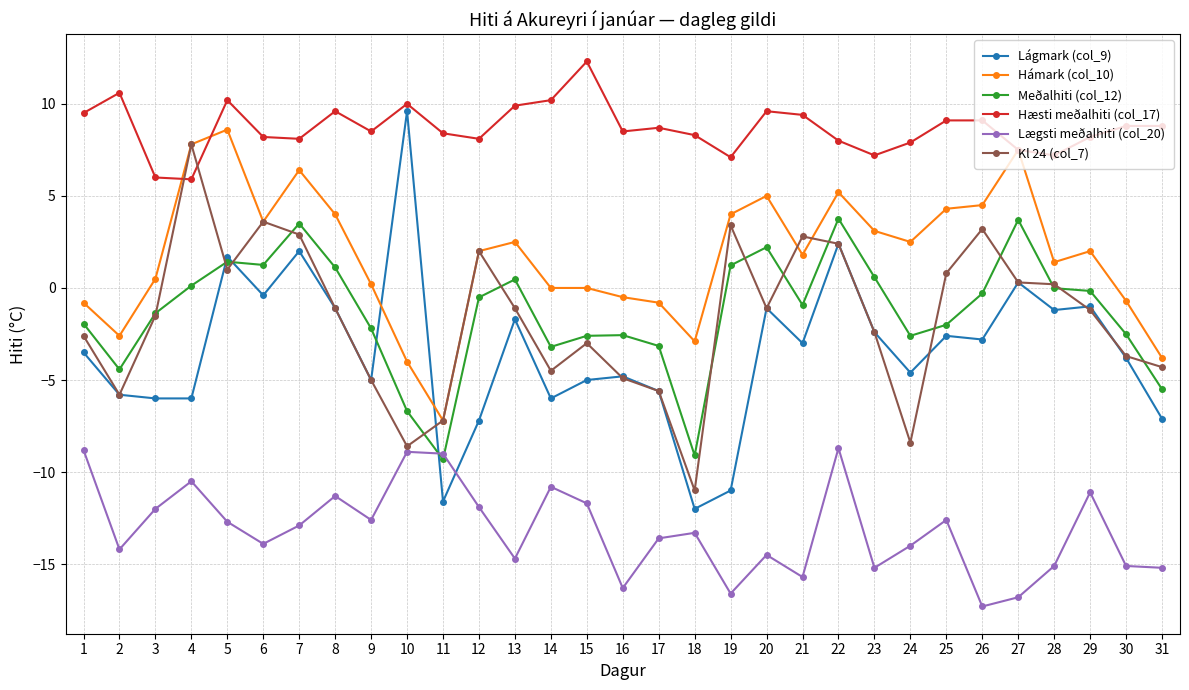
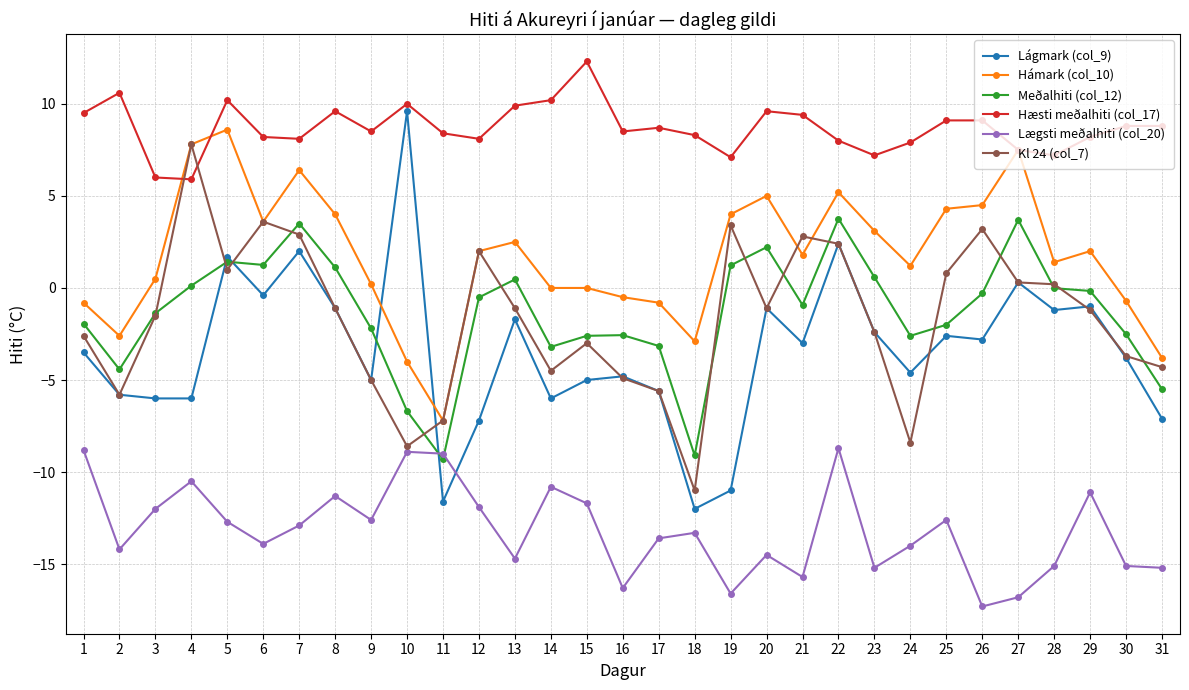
  {
    "Lágmark (col_9)": {
      "1": -3.5,
      "3": -6.0,
      "4": -6.0,
      "5": 1.7,
      "6": -0.4,
      "7": 2.0,
      "10": 9.6,
      "11": -11.6,
      "12": -7.2,
      "13": -1.7,
      "14": -6.0,
      "15": -5.0,
      "18": -12.0,
      "19": -11.0,
      "21": -3.0,
      "24": -4.6,
      "25": -2.6,
      "26": -2.8,
      "28": -1.2,
      "29": -1.0,
      "31": -7.1
    },
    "Hámark (col_10)": {
      "1": -0.8,
      "2": -2.6,
      "3": 0.5,
      "5": 8.6,
      "7": 6.4,
      "8": 4.0,
      "9": 0.2,
      "10": -4.0,
      "13": 2.5,
      "14": 0.0,
      "15": 0.0,
      "16": -0.5,
      "17": -0.8,
      "18": -2.9,
      "19": 4.0,
      "20": 5.0,
      "21": 1.8,
      "22": 5.2,
      "23": 3.1,
-     "24": 2.5,
+     "24": 1.2,
      "25": 4.3,
      "26": 4.5,
      "28": 1.4,
      "29": 2.0,
      "30": -0.7,
      "31": -3.8
    },
    "Meðalhiti (col_12)": {
      "1": -1.9,
      "2": -4.4,
      "4": 0.1,
      "5": 1.4,
      "6": 1.3,
      "7": 3.5,
      "8": 1.1,
      "9": -2.2,
      "10": -6.7,
      "11": -9.3,
      "12": -0.5,
      "13": 0.5,
      "14": -3.2,
      "15": -2.6,
      "16": -2.6,
      "17": -3.2,
      "18": -9.1,
      "19": 1.2,
      "20": 2.2,
      "21": -0.9,
      "22": 3.8,
      "23": 0.6,
      "24": -2.6,
      "25": -2.0,
      "26": -0.3,
      "27": 3.7,
      "28": 0.0,
      "29": -0.2,
      "30": -2.5,
      "31": -5.5
    },
    "Hæsti meðalhiti (col_17)": {
      "1": 9.5,
      "2": 10.6,
      "3": 6.0,
      "4": 5.9,
      "5": 10.2,
      "6": 8.2,
      "7": 8.1,
      "8": 9.6,
      "9": 8.5,
      "10": 10.0,
      "11": 8.4,
      "12": 8.1,
      "13": 9.9,
      "14": 10.2,
      "15": 12.3,
      "16": 8.5,
      "17": 8.7,
      "18": 8.3,
      "19": 7.1,
      "20": 9.6,
      "21": 9.4,
      "22": 8.0,
      "23": 7.2,
      "24": 7.9,
      "25": 9.1
    },
    "Lægsti meðalhiti (col_20)": {
      "1": -8.8,
      "2": -14.2,
      "3": -12.0,
      "4": -10.5,
      "5": -12.7,
      "6": -13.9,
      "7": -12.9,
      "8": -11.3,
      "9": -12.6,
      "10": -8.9,
      "11": -9.0,
      "12": -11.9,
      "13": -14.7,
      "14": -10.8,
      "15": -11.7,
      "16": -16.3,
      "17": -13.6,
      "18": -13.3,
      "19": -16.6,
      "20": -14.5,
      "21": -15.7,
      "22": -8.7,
      "23": -15.2,
      "24": -14.0,
      "25": -12.6,
      "26": -17.3,
      "27": -16.8,
      "28": -15.1,
      "29": -11.1,
      "30": -15.1,
      "31": -15.2
    },
    "Kl 24 (col_7)": {
      "1": -2.6,
      "5": 1.0,
      "7": 2.9,
      "10": -8.6,
      "13": -1.1,
      "14": -4.5,
      "15": -3.0,
      "18": -11.0,
      "19": 3.4,
      "21": 2.8,
      "24": -8.4,
      "25": 0.8,
      "26": 3.2,
      "28": 0.2,
      "29": -1.2,
      "31": -4.3
    }
  }
